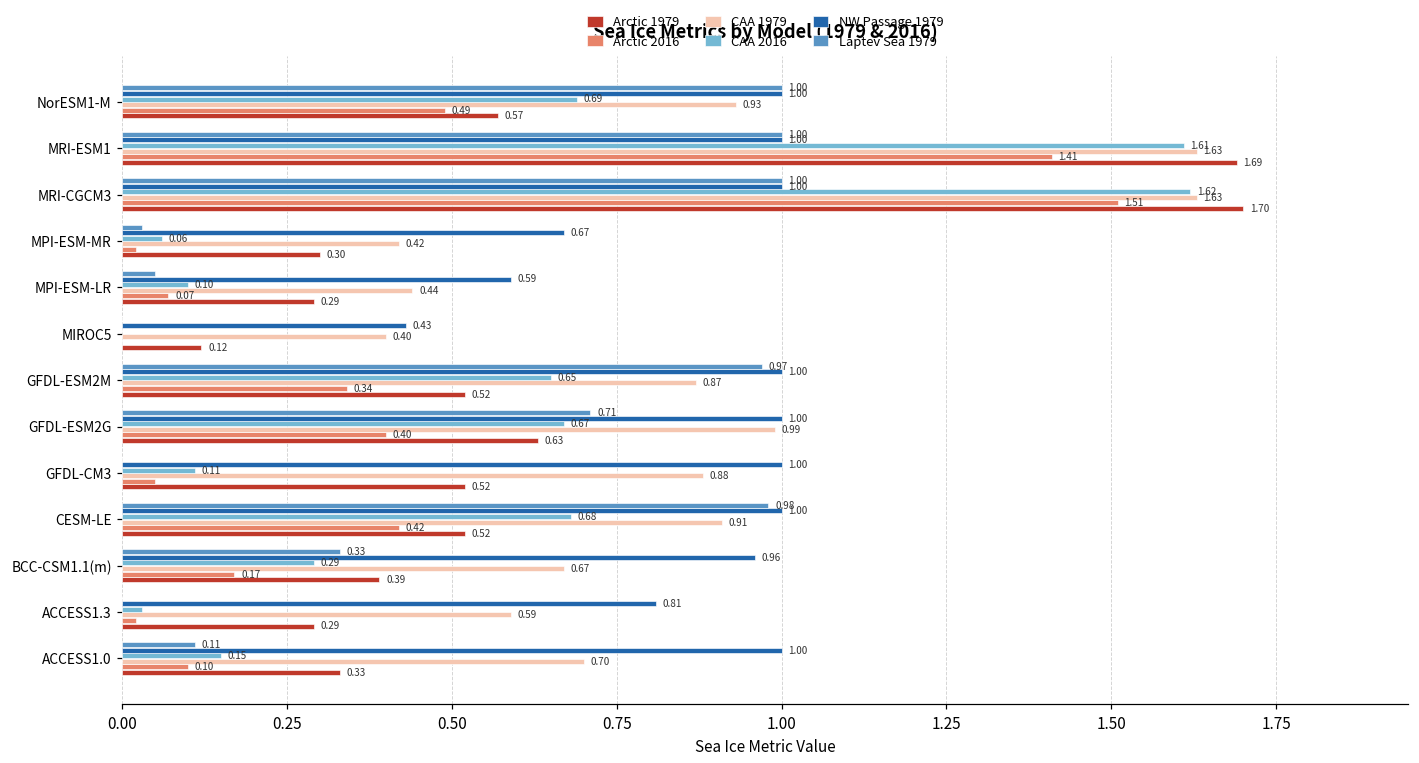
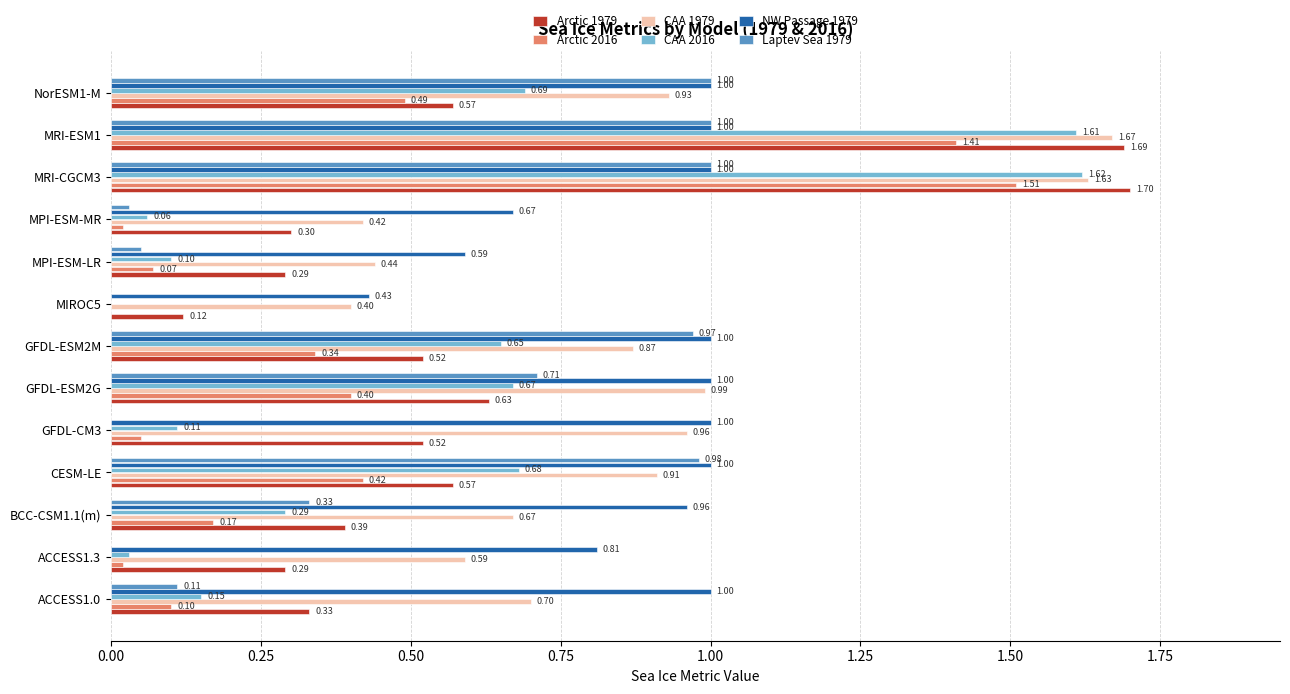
  {
    "Arctic 1979": {
      "NorESM1-M": 0.57,
      "MRI-ESM1": 1.69,
      "MRI-CGCM3": 1.70,
      "MPI-ESM-MR": 0.30,
      "MPI-ESM-LR": 0.29,
      "MIROC5": 0.12,
      "GFDL-ESM2M": 0.52,
      "GFDL-ESM2G": 0.63,
      "GFDL-CM3": 0.52,
-     "CESM-LE": 0.52,
+     "CESM-LE": 0.57,
      "BCC-CSM1.1(m)": 0.39,
      "ACCESS1.3": 0.29,
      "ACCESS1.0": 0.33
    },
    "Arctic 2016": {
      "NorESM1-M": 0.49,
      "MRI-ESM1": 1.41,
      "MRI-CGCM3": 1.51,
      "MPI-ESM-LR": 0.07,
      "GFDL-ESM2M": 0.34,
      "GFDL-ESM2G": 0.40,
      "CESM-LE": 0.42,
      "BCC-CSM1.1(m)": 0.17,
      "ACCESS1.0": 0.10
    },
    "CAA 1979": {
      "NorESM1-M": 0.93,
-     "MRI-ESM1": 1.63,
+     "MRI-ESM1": 1.67,
      "MPI-ESM-MR": 0.42,
      "MPI-ESM-LR": 0.44,
      "MIROC5": 0.40,
      "GFDL-ESM2M": 0.87,
      "GFDL-ESM2G": 0.99,
-     "GFDL-CM3": 0.88,
+     "GFDL-CM3": 0.96,
      "CESM-LE": 0.91,
      "BCC-CSM1.1(m)": 0.67,
      "ACCESS1.3": 0.59,
      "ACCESS1.0": 0.70
    },
    "NW Passage 1979": {
      "MPI-ESM-MR": 0.67,
      "MPI-ESM-LR": 0.59,
      "MIROC5": 0.43,
      "GFDL-ESM2M": 1.00,
      "GFDL-ESM2G": 1.00,
      "GFDL-CM3": 1.00,
      "CESM-LE": 1.00,
      "BCC-CSM1.1(m)": 0.96,
      "ACCESS1.3": 0.81,
      "ACCESS1.0": 1.00
    }
  }
